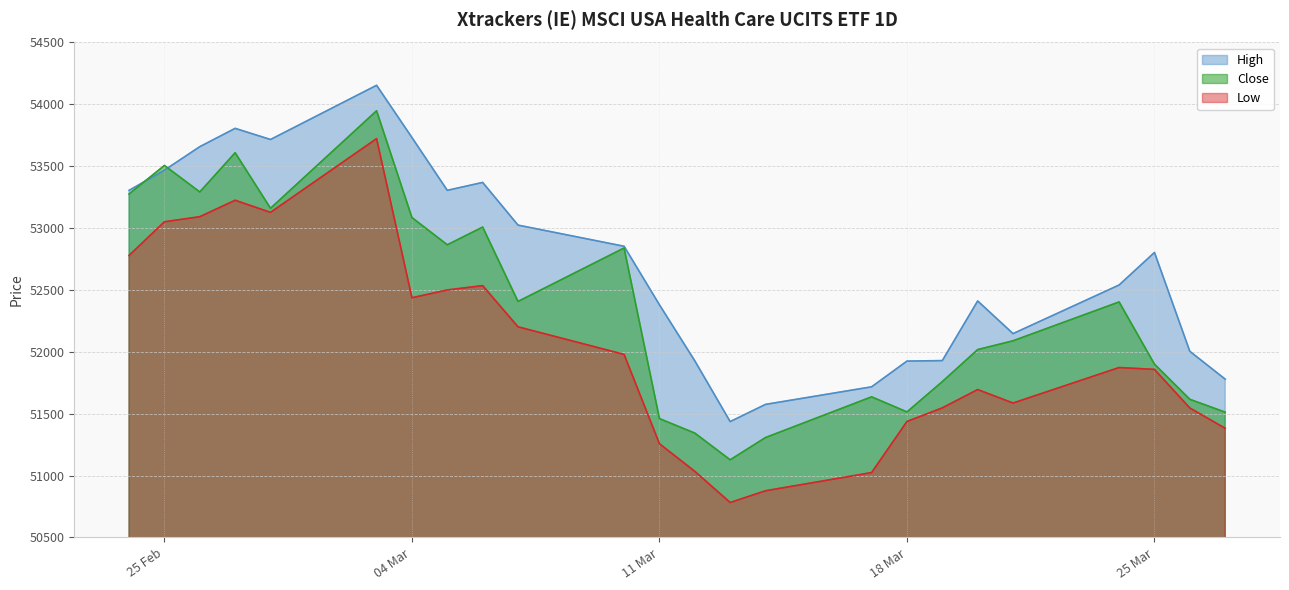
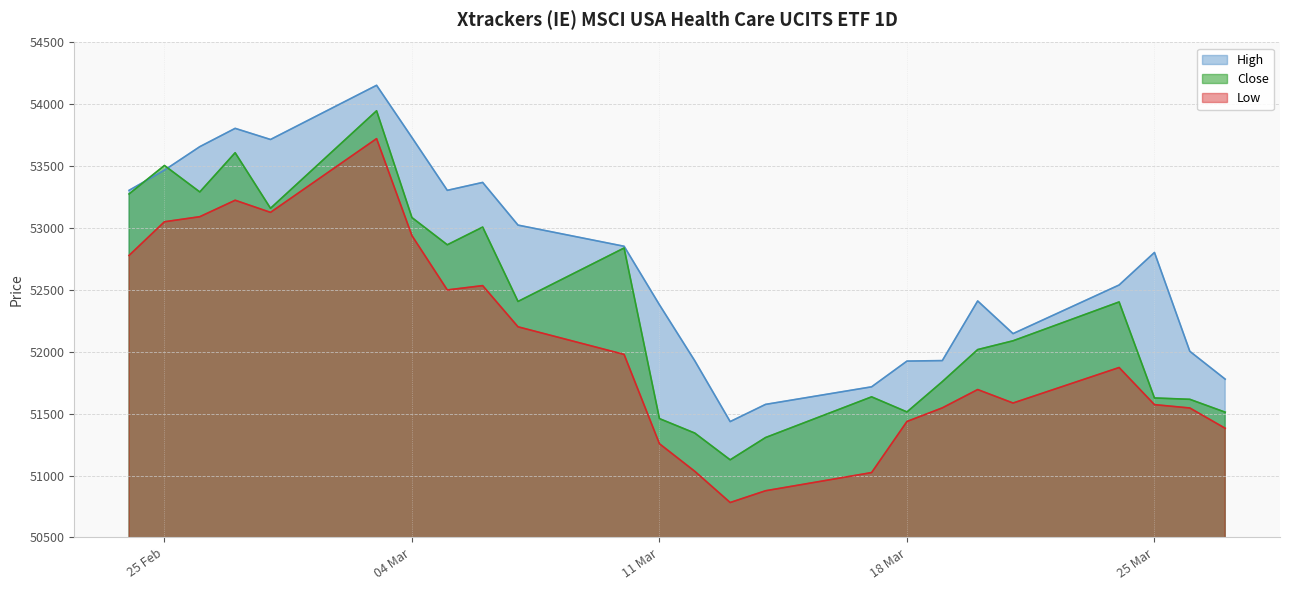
  {
    "High": {
      "25 Feb": 53470,
      "04 Mar": 53730,
      "11 Mar": 52380,
      "18 Mar": 51930,
      "25 Mar": 52800
    },
    "Close": {
      "25 Feb": 53510,
      "04 Mar": 53090,
      "11 Mar": 51460,
      "18 Mar": 51510,
-     "25 Mar": 51900
+     "25 Mar": 51630
    },
    "Low": {
      "25 Feb": 53050,
-     "04 Mar": 52440,
+     "04 Mar": 52940,
      "11 Mar": 51260,
      "18 Mar": 51440,
-     "25 Mar": 51860
+     "25 Mar": 51570
    }
  }
